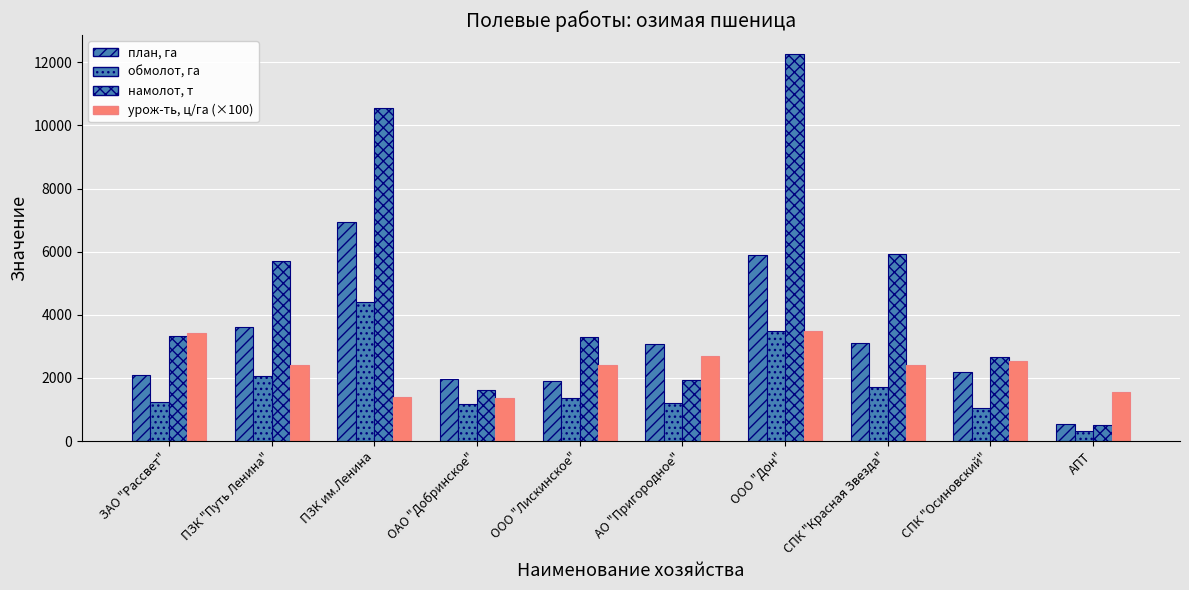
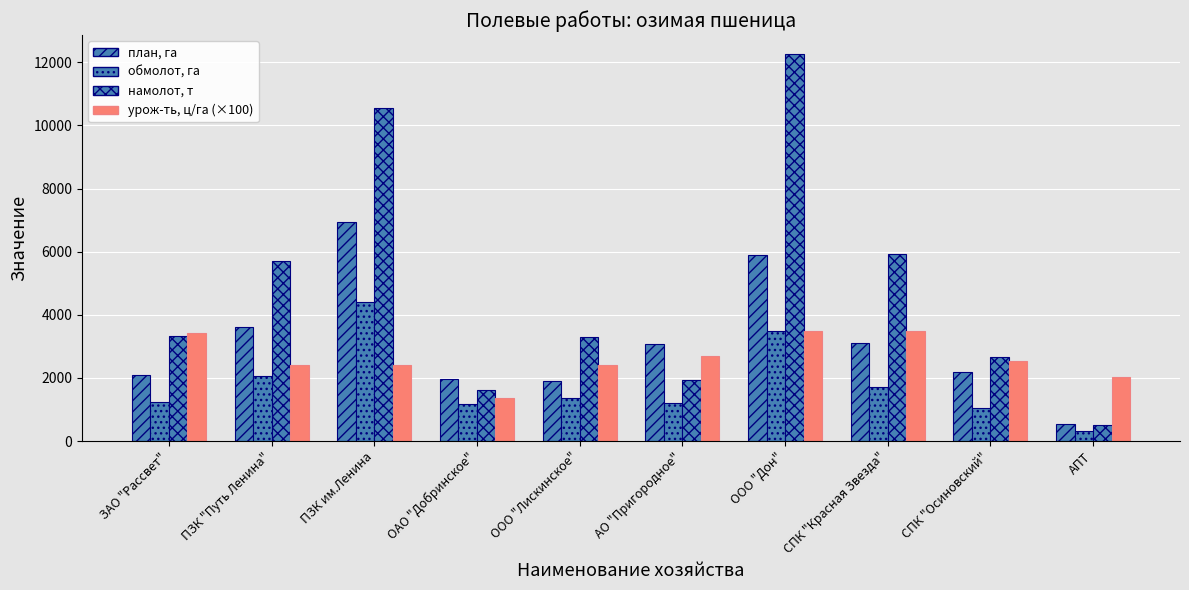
  {
    "урож-ть, ц/га (×100)": {
      "ЗАО \"Рассвет\"": 3400,
      "ПЗК \"Путь Ленина\"": 2400,
-     "ПЗК им.Ленина": 1400,
+     "ПЗК им.Ленина": 2400,
      "ОАО \"Добринское\"": 1400,
      "ООО \"Лискинское\"": 2400,
      "АО \"Пригородное\"": 2700,
      "ООО \"Дон\"": 3500,
-     "СПК \"Красная Звезда\"": 2400,
+     "СПК \"Красная Звезда\"": 3500,
      "СПК \"Осиновский\"": 2500,
-     "АПТ": 1500
+     "АПТ": 2000
    }
  }
